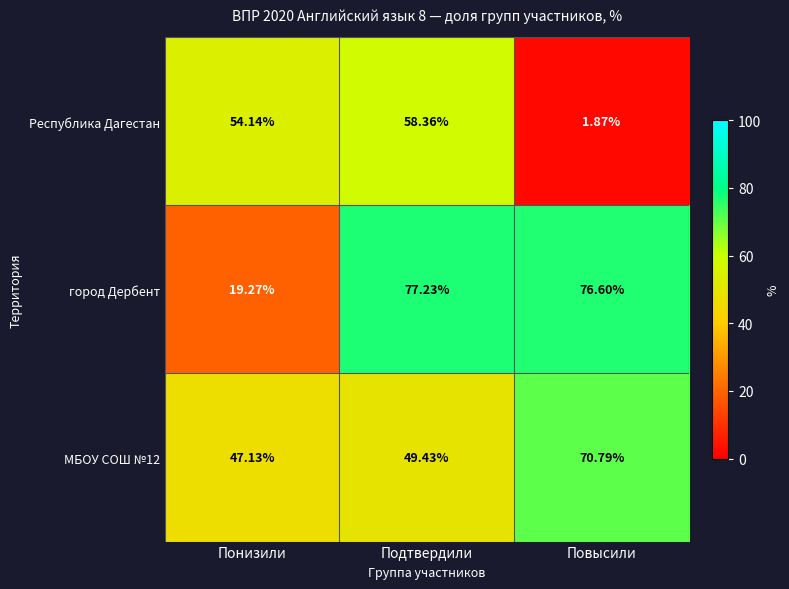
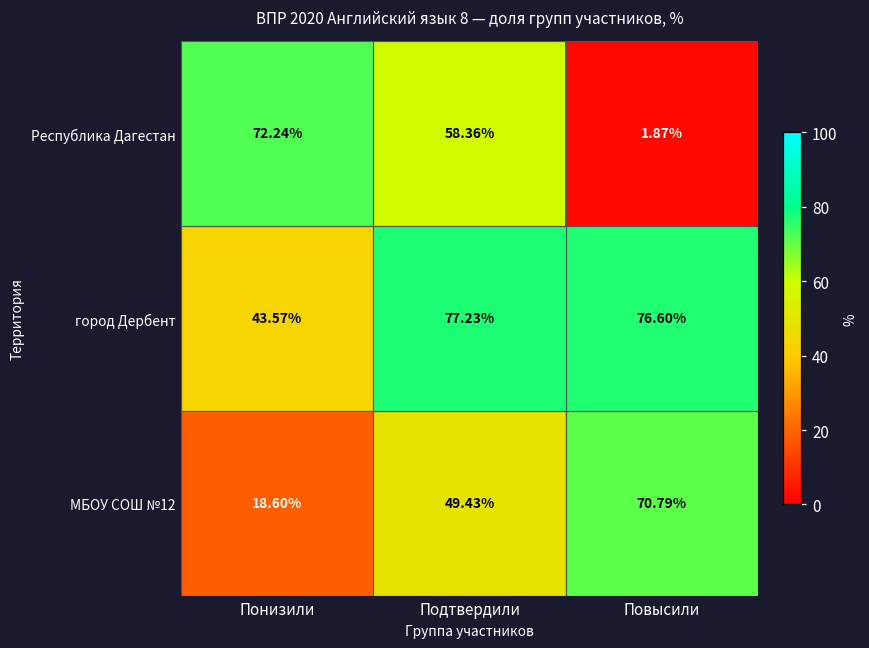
  {
    "Республика Дагестан": {
-     "Понизили": "54.14%",
+     "Понизили": "72.24%",
      "Подтвердили": "58.36%",
      "Повысили": "1.87%"
    },
    "город Дербент": {
-     "Понизили": "19.27%",
+     "Понизили": "43.57%",
      "Подтвердили": "77.23%",
      "Повысили": "76.60%"
    },
    "МБОУ СОШ №12": {
-     "Понизили": "47.13%",
+     "Понизили": "18.60%",
      "Подтвердили": "49.43%",
      "Повысили": "70.79%"
    }
  }
